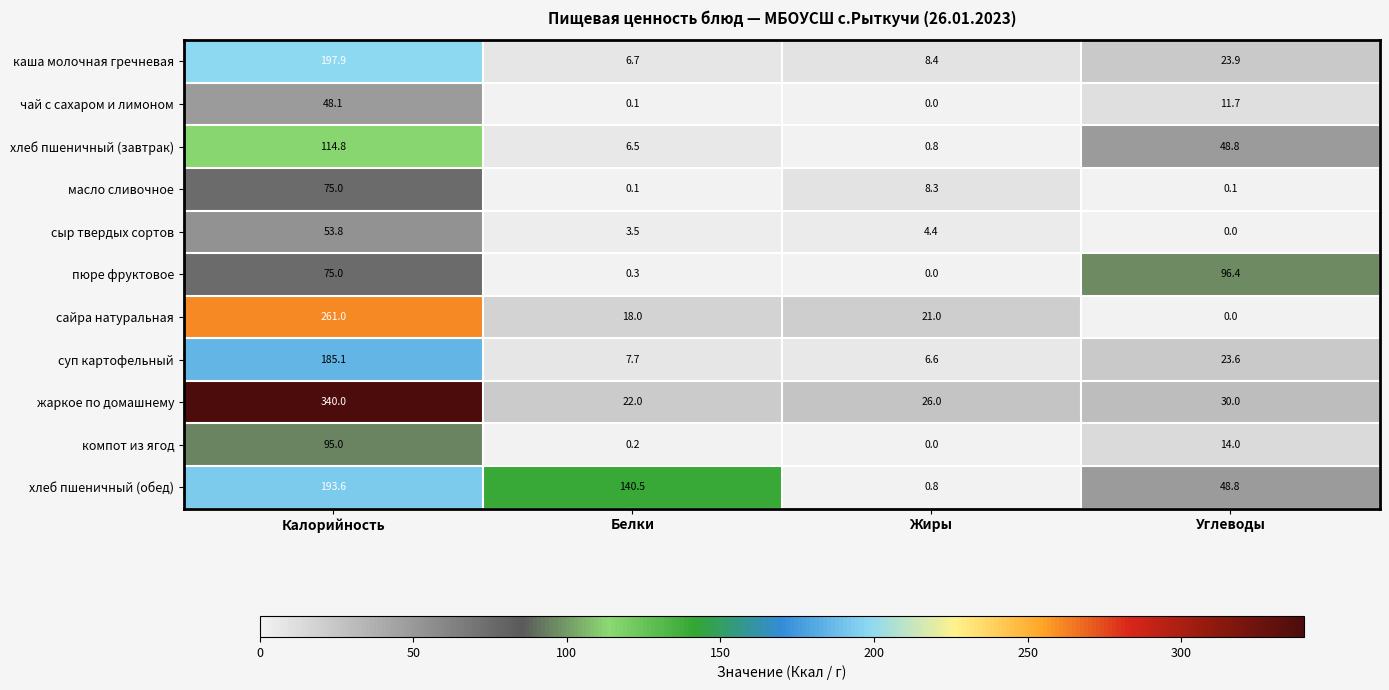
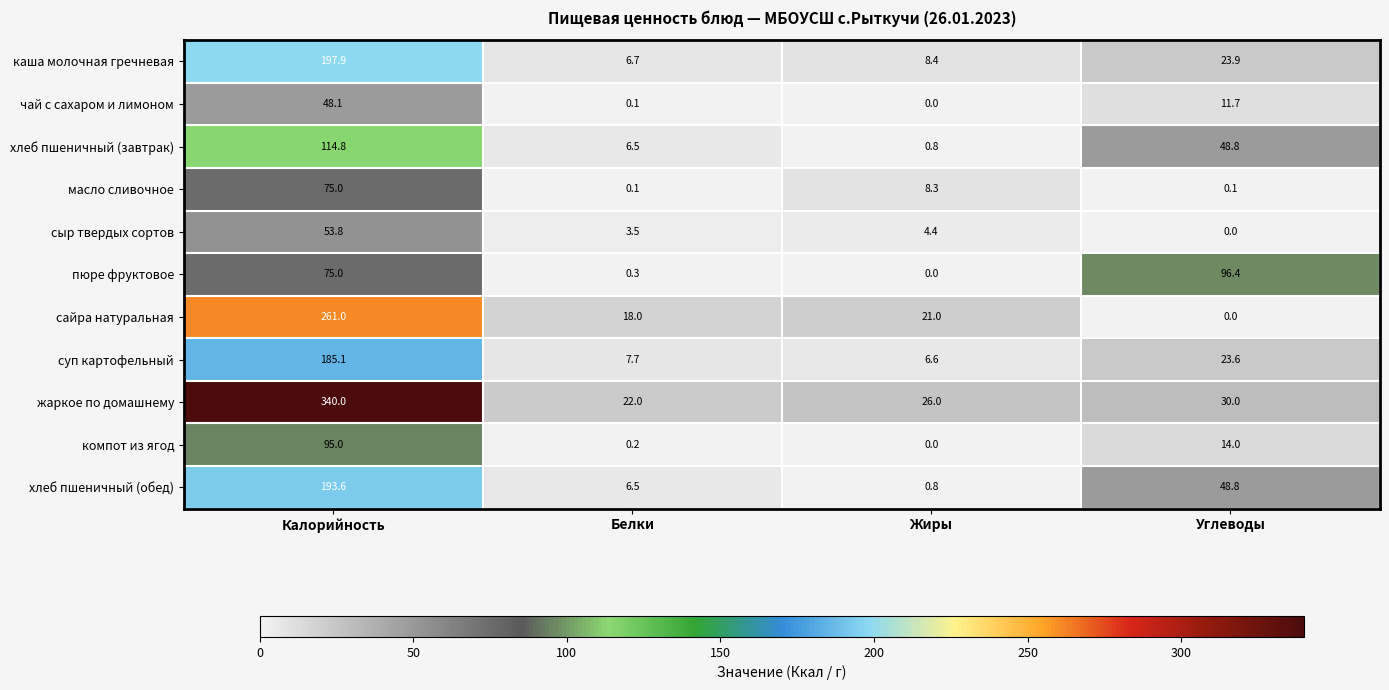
  {
    "каша молочная гречневая": {
      "Калорийность": 197.9,
      "Белки": 6.7,
      "Жиры": 8.4,
      "Углеводы": 23.9
    },
    "чай с сахаром и лимоном": {
      "Калорийность": 48.1,
      "Белки": 0.1,
      "Жиры": 0.0,
      "Углеводы": 11.7
    },
    "хлеб пшеничный (завтрак)": {
      "Калорийность": 114.8,
      "Белки": 6.5,
      "Жиры": 0.8,
      "Углеводы": 48.8
    },
    "масло сливочное": {
      "Калорийность": 75.0,
      "Белки": 0.1,
      "Жиры": 8.3,
      "Углеводы": 0.1
    },
    "сыр твердых сортов": {
      "Калорийность": 53.8,
      "Белки": 3.5,
      "Жиры": 4.4,
      "Углеводы": 0.0
    },
    "пюре фруктовое": {
      "Калорийность": 75.0,
      "Белки": 0.3,
      "Жиры": 0.0,
      "Углеводы": 96.4
    },
    "сайра натуральная": {
      "Калорийность": 261.0,
      "Белки": 18.0,
      "Жиры": 21.0,
      "Углеводы": 0.0
    },
    "суп картофельный": {
      "Калорийность": 185.1,
      "Белки": 7.7,
      "Жиры": 6.6,
      "Углеводы": 23.6
    },
    "жаркое по домашнему": {
      "Калорийность": 340.0,
      "Белки": 22.0,
      "Жиры": 26.0,
      "Углеводы": 30.0
    },
    "компот из ягод": {
      "Калорийность": 95.0,
      "Белки": 0.2,
      "Жиры": 0.0,
      "Углеводы": 14.0
    },
    "хлеб пшеничный (обед)": {
      "Калорийность": 193.6,
-     "Белки": 140.5,
+     "Белки": 6.5,
      "Жиры": 0.8,
      "Углеводы": 48.8
    }
  }
